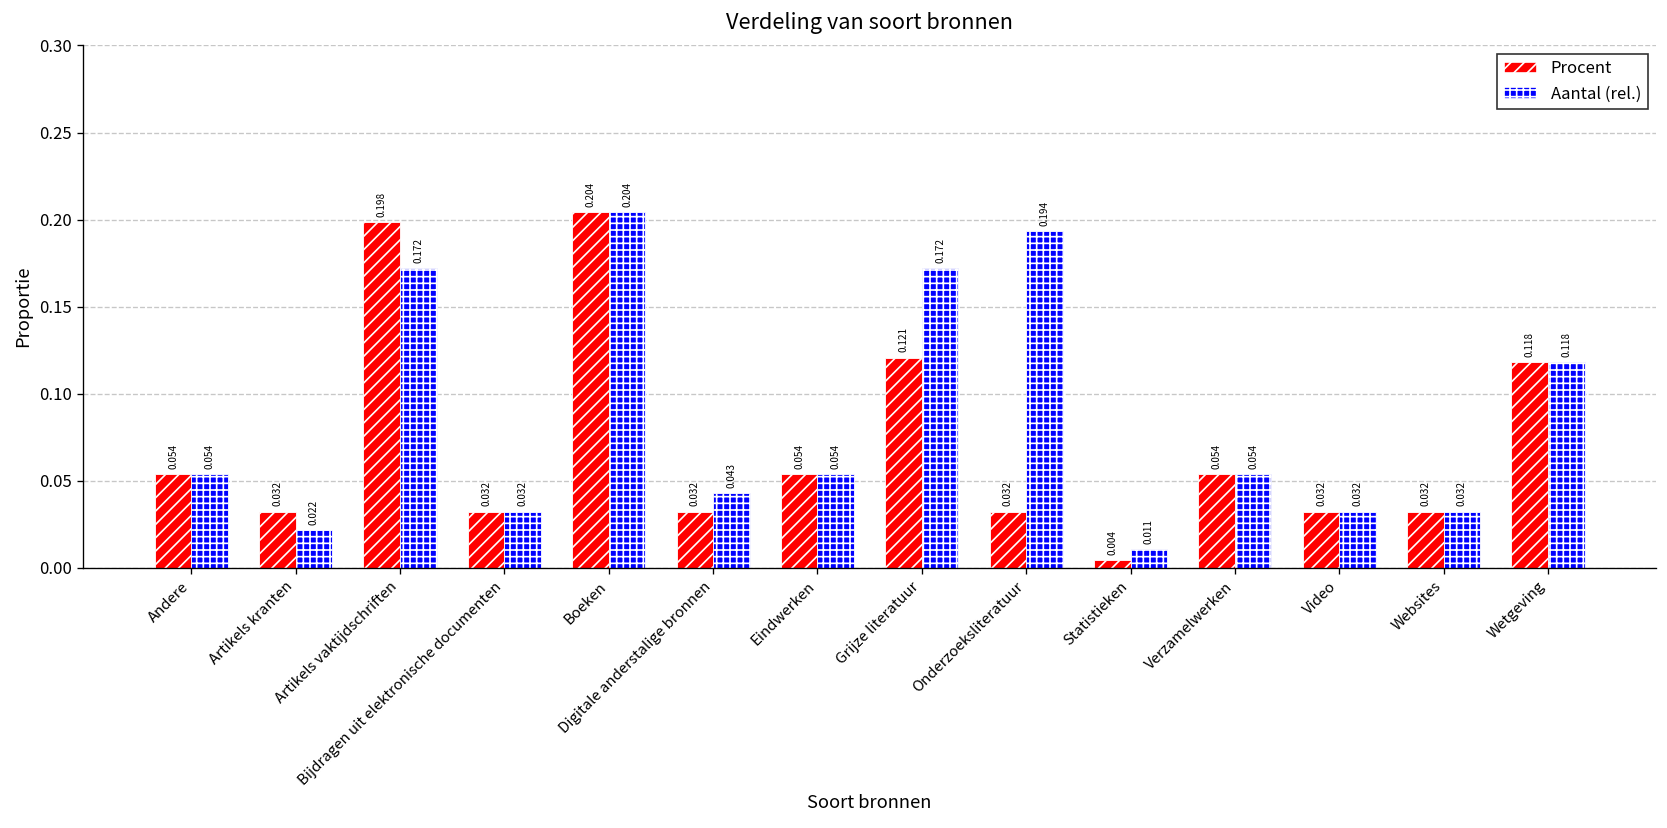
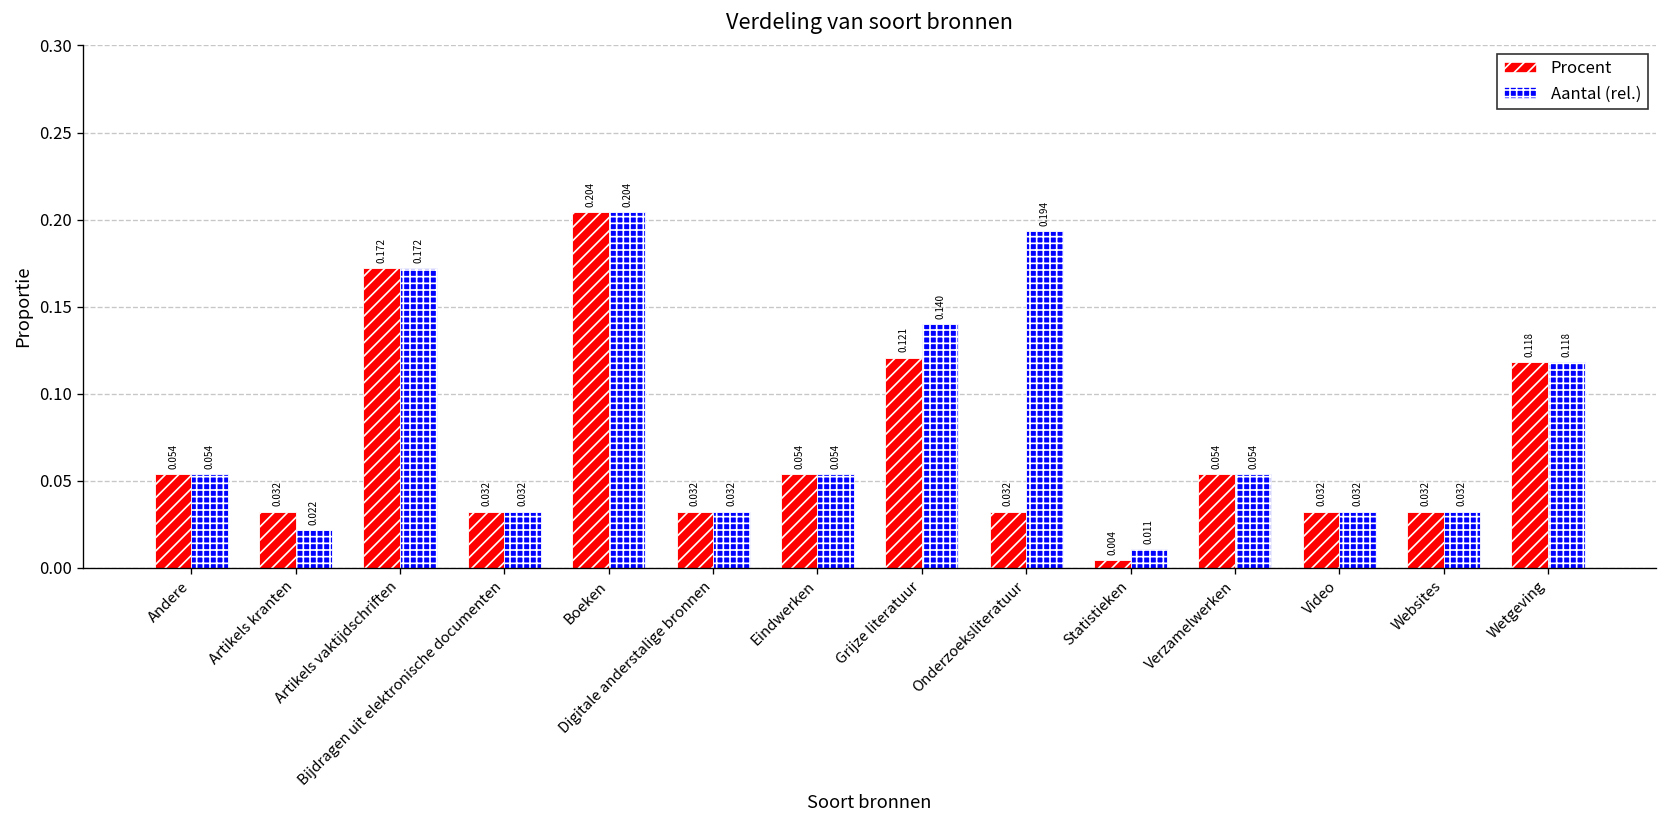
  {
    "Procent": {
      "Andere": 0.054,
      "Artikels kranten": 0.032,
-     "Artikels vaktijdschriften": 0.198,
+     "Artikels vaktijdschriften": 0.172,
      "Bijdragen uit elektronische documenten": 0.032,
      "Boeken": 0.204,
      "Digitale anderstalige bronnen": 0.032,
      "Eindwerken": 0.054,
      "Grijze literatuur": 0.121,
      "Onderzoeksliteratuur": 0.032,
      "Statistieken": 0.004,
      "Verzamelwerken": 0.054,
      "Video": 0.032,
      "Websites": 0.032,
      "Wetgeving": 0.118
    },
    "Aantal (rel.)": {
      "Andere": 0.054,
      "Artikels kranten": 0.022,
      "Artikels vaktijdschriften": 0.172,
      "Bijdragen uit elektronische documenten": 0.032,
      "Boeken": 0.204,
-     "Digitale anderstalige bronnen": 0.043,
+     "Digitale anderstalige bronnen": 0.032,
      "Eindwerken": 0.054,
-     "Grijze literatuur": 0.172,
+     "Grijze literatuur": 0.140,
      "Onderzoeksliteratuur": 0.194,
      "Statistieken": 0.011,
      "Verzamelwerken": 0.054,
      "Video": 0.032,
      "Websites": 0.032,
      "Wetgeving": 0.118
    }
  }
